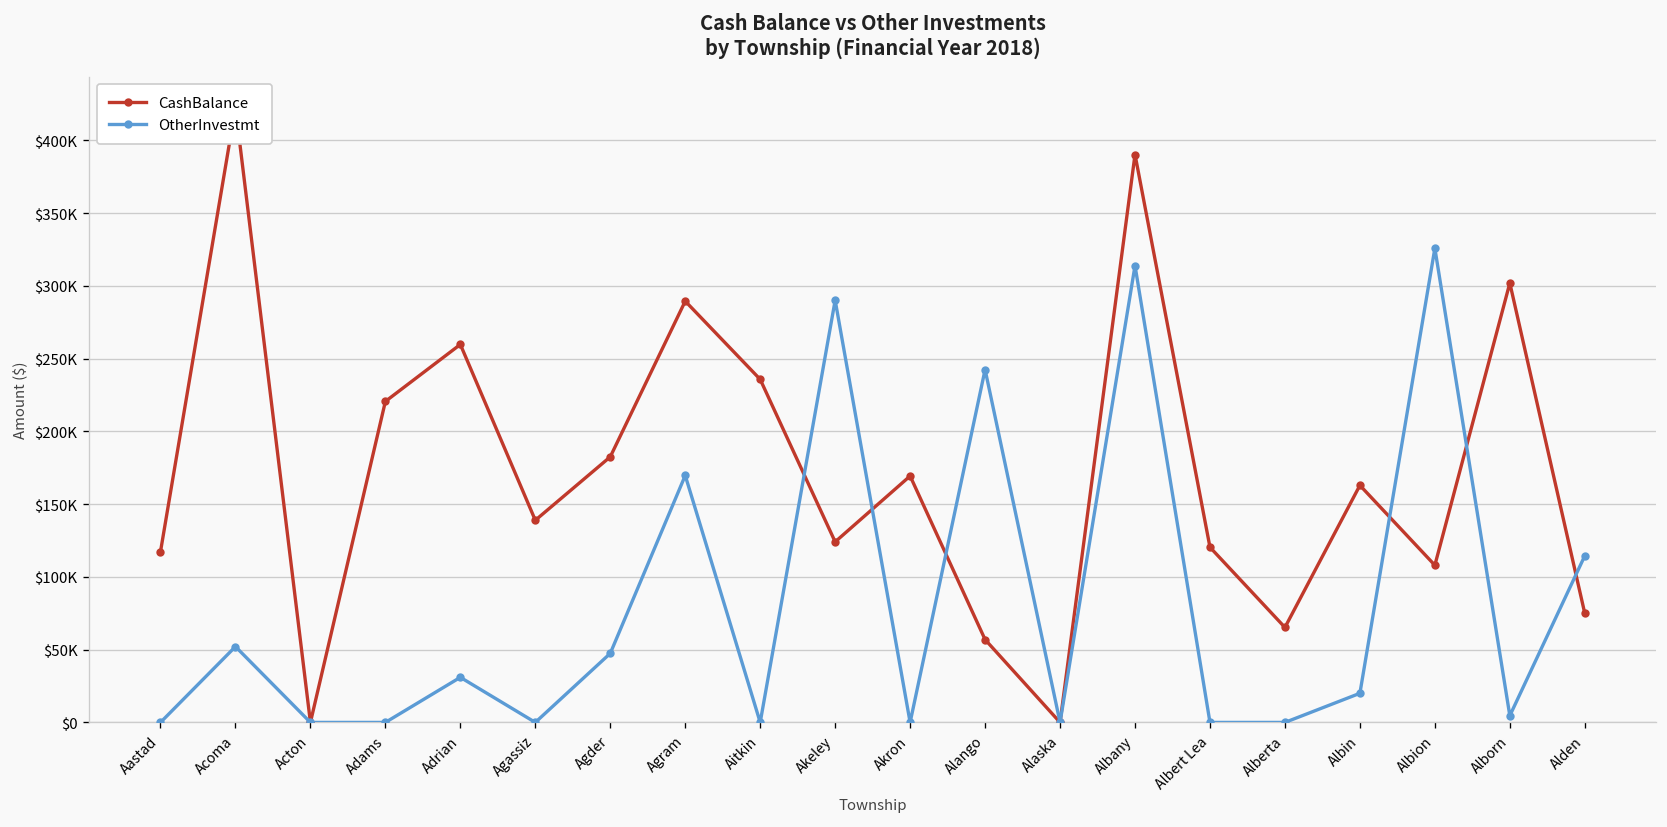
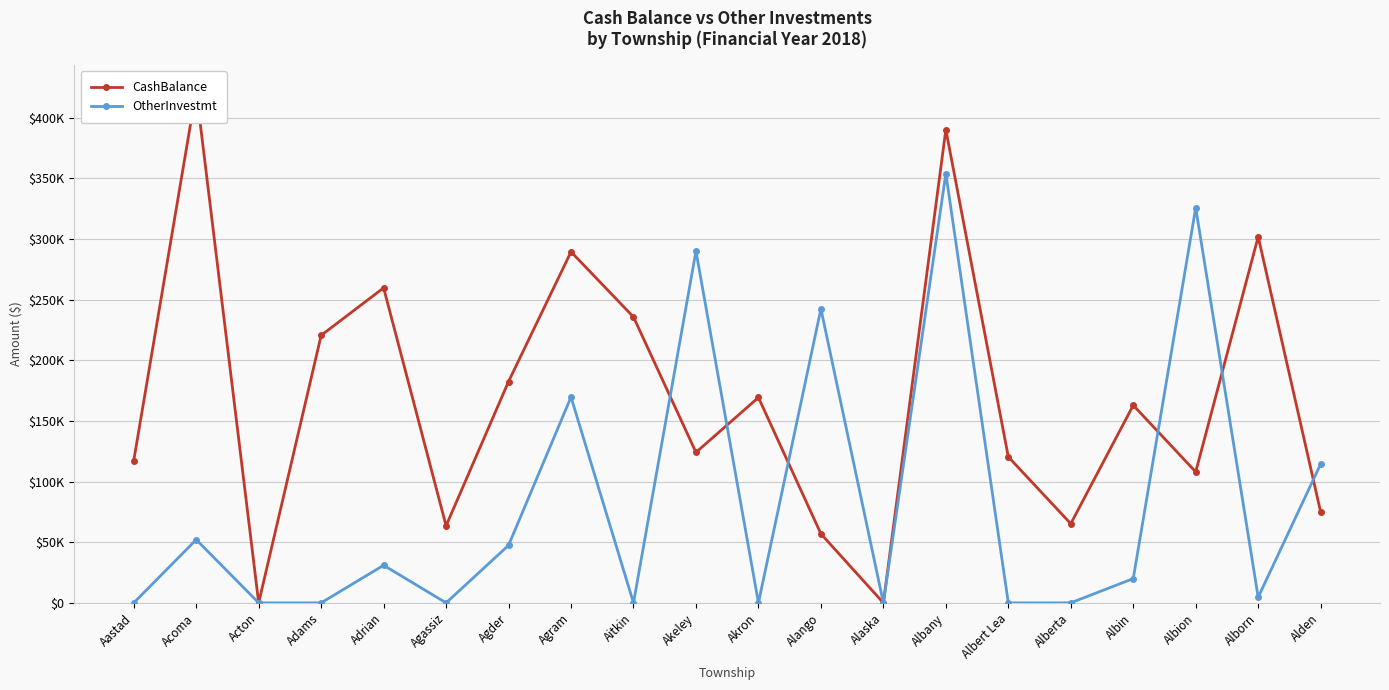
  {
    "CashBalance": {
      "Aastad": "$117000",
      "Adams": "$221000",
      "Adrian": "$260000",
-     "Agassiz": "$139000",
+     "Agassiz": "$64000",
      "Agder": "$183000",
      "Agram": "$289000",
      "Aitkin": "$236000",
      "Akeley": "$124000",
      "Akron": "$169000",
      "Alango": "$57000",
      "Albany": "$390000",
      "Albert Lea": "$120000",
      "Alberta": "$65000",
      "Albin": "$163000",
      "Albion": "$108000",
      "Alborn": "$302000",
      "Alden": "$75000"
    },
    "OtherInvestmt": {
      "Aastad": "$0",
      "Acoma": "$52000",
      "Adams": "$0",
      "Adrian": "$31000",
      "Agassiz": "$0",
      "Agder": "$47000",
      "Agram": "$170000",
      "Aitkin": "$0",
      "Akeley": "$290000",
      "Akron": "$0",
      "Alango": "$242000",
-     "Albany": "$314000",
+     "Albany": "$354000",
      "Albert Lea": "$0",
      "Alberta": "$0",
      "Albin": "$20000",
      "Albion": "$326000",
      "Alborn": "$5000",
      "Alden": "$114000"
    }
  }
